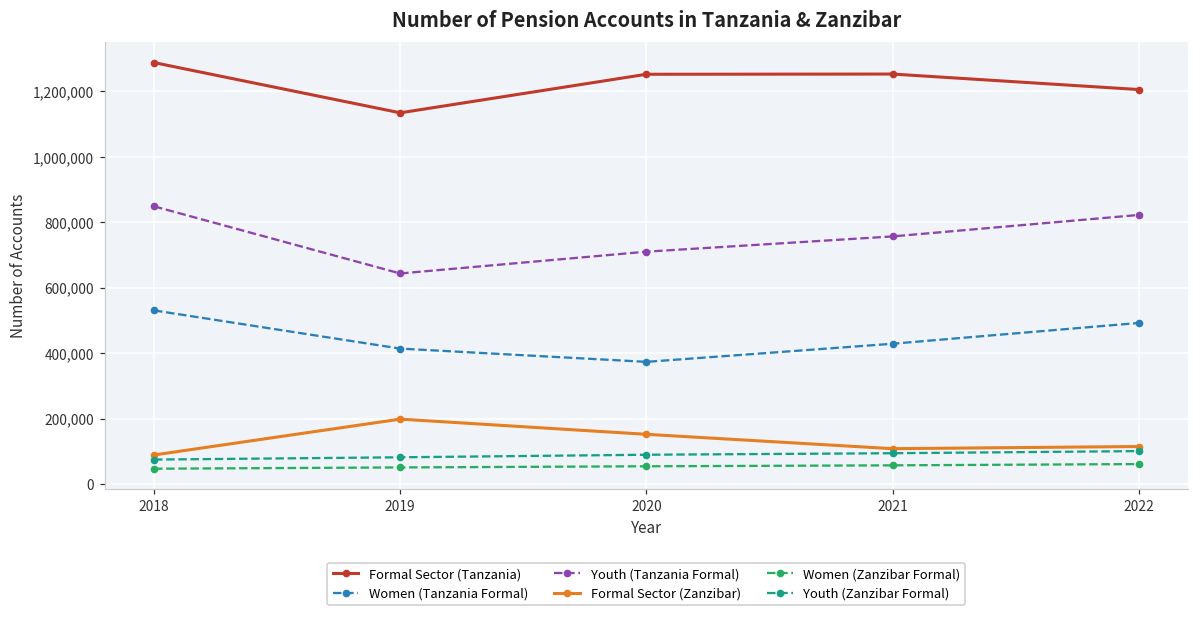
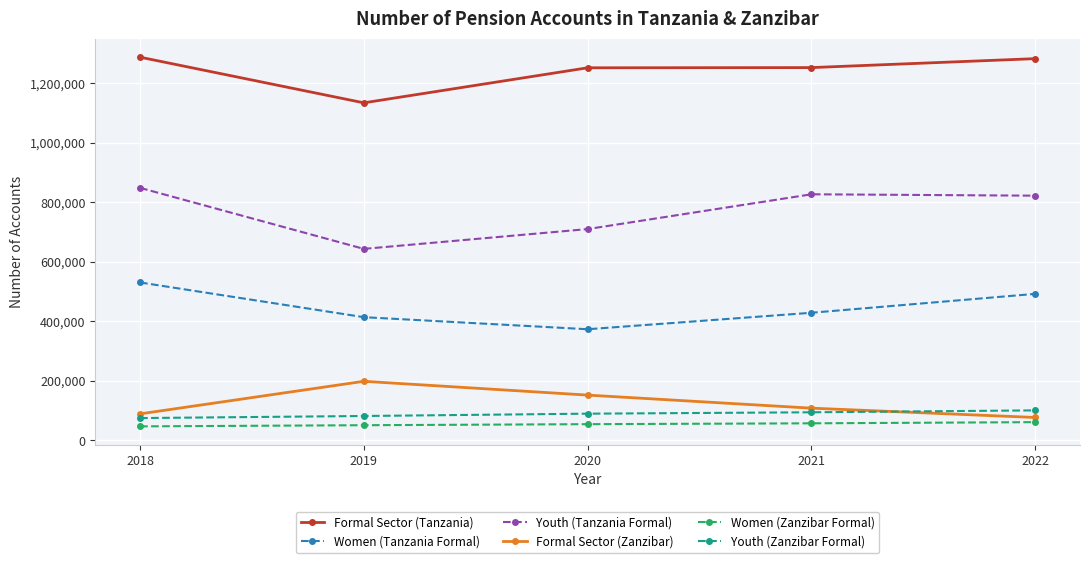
  {
    "Formal Sector (Tanzania)": {
      "2018": "1,290,000",
      "2019": "1,130,000",
      "2020": "1,250,000",
      "2021": "1,250,000",
-     "2022": "1,210,000"
+     "2022": "1,280,000"
    },
    "Women (Tanzania Formal)": {
      "2018": "530,000",
      "2019": "410,000",
      "2020": "370,000",
      "2021": "430,000",
      "2022": "490,000"
    },
    "Youth (Tanzania Formal)": {
      "2018": "850,000",
      "2019": "640,000",
      "2020": "710,000",
-     "2021": "760,000",
+     "2021": "830,000",
      "2022": "820,000"
    },
    "Formal Sector (Zanzibar)": {
      "2018": "90,000",
      "2019": "200,000",
      "2020": "150,000",
      "2021": "110,000",
-     "2022": "110,000"
+     "2022": "80,000"
    }
  }
